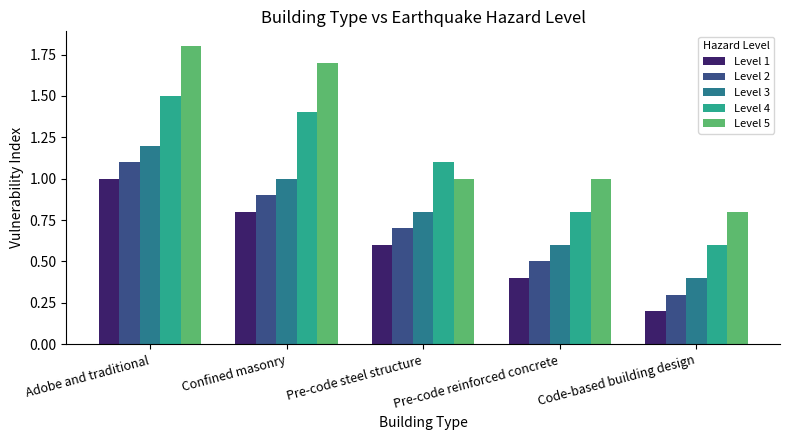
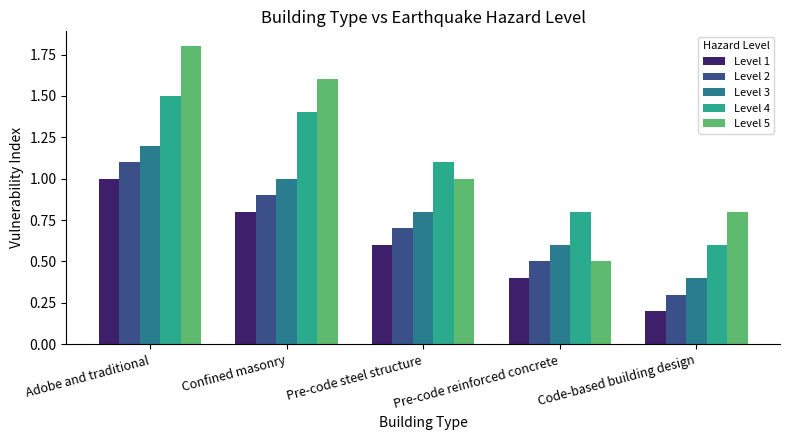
  {
    "Level 5": {
      "Adobe and traditional": 1.8,
-     "Confined masonry": 1.7,
+     "Confined masonry": 1.6,
      "Pre-code steel structure": 1.0,
-     "Pre-code reinforced concrete": 1.0,
+     "Pre-code reinforced concrete": 0.5,
      "Code-based building design": 0.8
    }
  }
